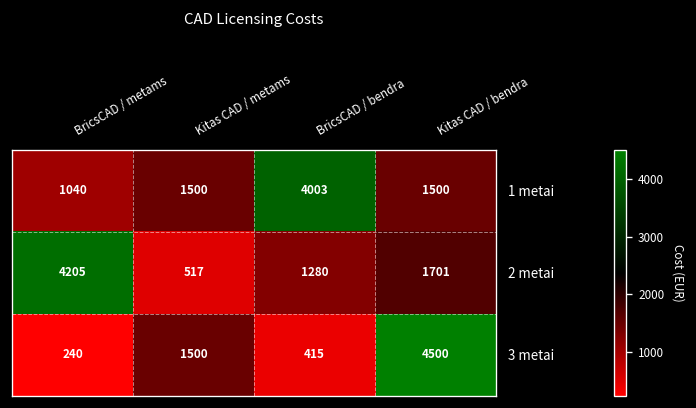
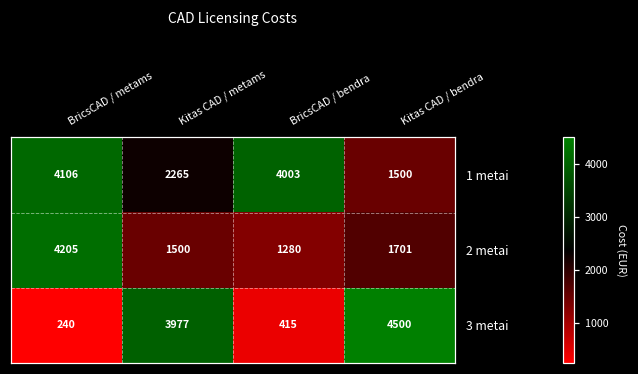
  {
    "1 metai": {
-     "BricsCAD / metams": 1040,
-     "Kitas CAD / metams": 1500,
+     "BricsCAD / metams": 4106,
+     "Kitas CAD / metams": 2265,
      "BricsCAD / bendra": 4003,
      "Kitas CAD / bendra": 1500
    },
    "2 metai": {
      "BricsCAD / metams": 4205,
-     "Kitas CAD / metams": 517,
+     "Kitas CAD / metams": 1500,
      "BricsCAD / bendra": 1280,
      "Kitas CAD / bendra": 1701
    },
    "3 metai": {
      "BricsCAD / metams": 240,
-     "Kitas CAD / metams": 1500,
+     "Kitas CAD / metams": 3977,
      "BricsCAD / bendra": 415,
      "Kitas CAD / bendra": 4500
    }
  }
